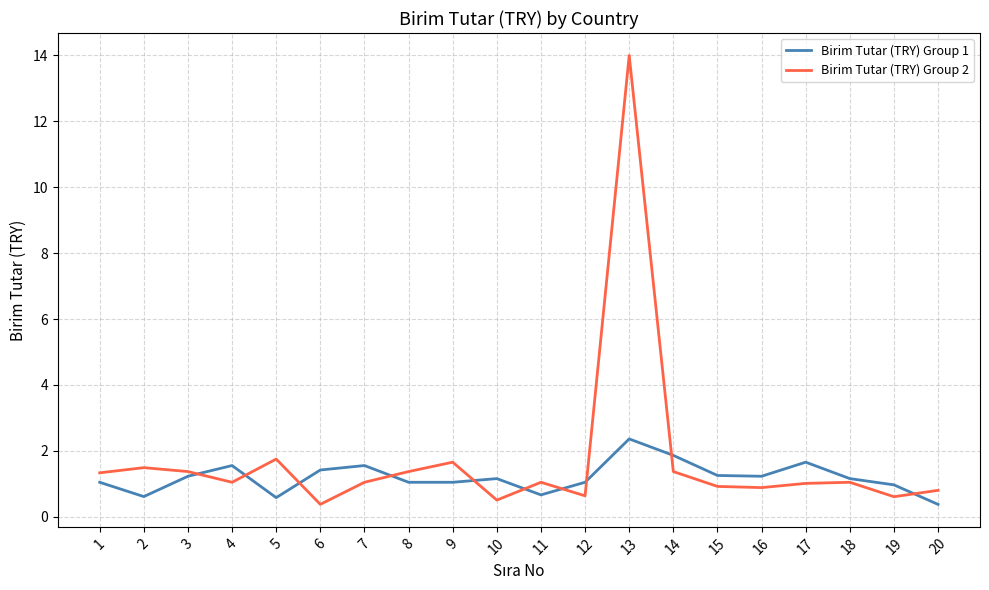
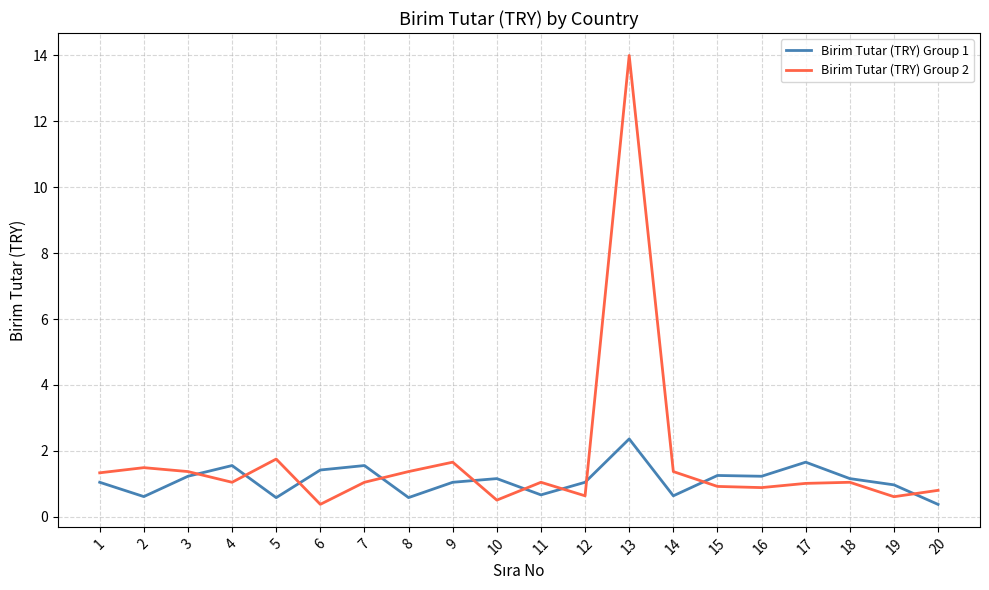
  {
    "Birim Tutar (TRY) Group 1": {
      "1": 1.1,
      "2": 0.6,
      "3": 1.2,
      "4": 1.6,
      "5": 0.6,
      "6": 1.4,
      "7": 1.6,
-     "8": 1.1,
+     "8": 0.6,
      "9": 1.1,
      "10": 1.2,
      "11": 0.7,
      "12": 1.1,
      "13": 2.4,
-     "14": 1.9,
+     "14": 0.6,
      "15": 1.3,
      "16": 1.2,
      "17": 1.7,
      "18": 1.2,
      "19": 1.0,
      "20": 0.4
    },
    "Birim Tutar (TRY) Group 2": {
      "1": 1.3,
      "2": 1.5,
      "3": 1.4,
      "4": 1.1,
      "5": 1.8,
      "6": 0.4,
      "7": 1.1,
      "8": 1.4,
      "9": 1.7,
      "10": 0.5,
      "11": 1.1,
      "12": 0.6,
      "13": 14.0,
      "14": 1.4,
      "15": 0.9,
      "16": 0.9,
      "17": 1.0,
      "18": 1.1,
      "19": 0.6,
      "20": 0.8
    }
  }
